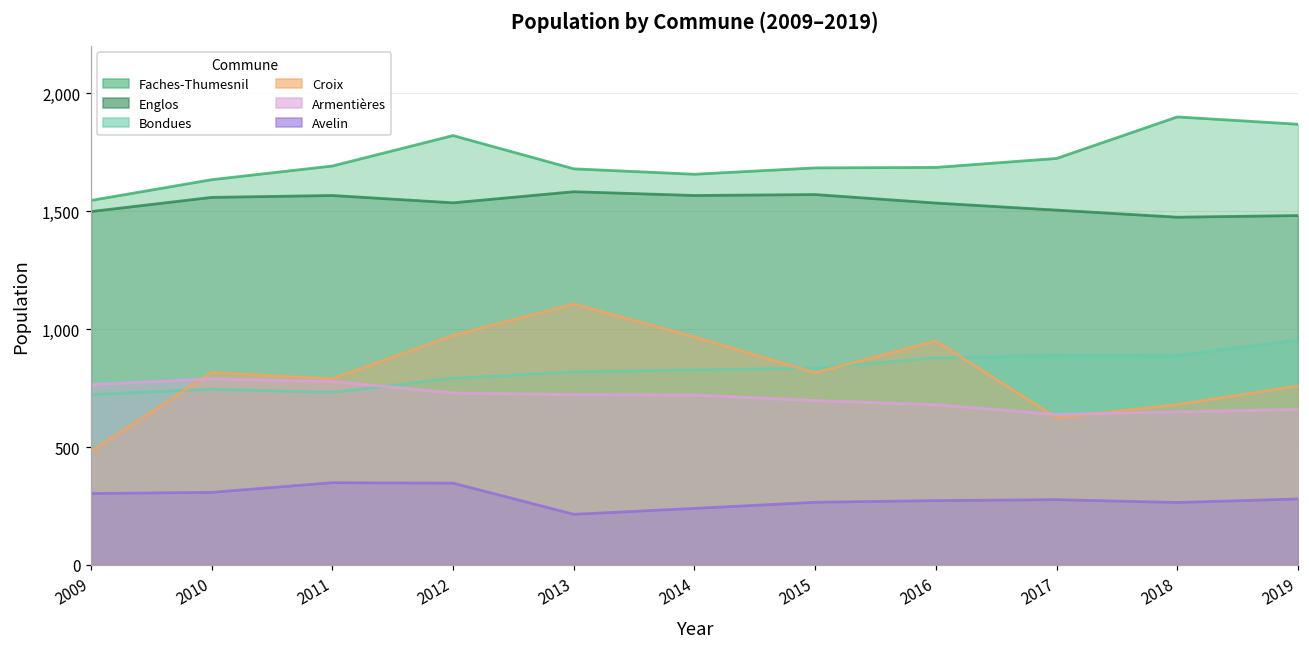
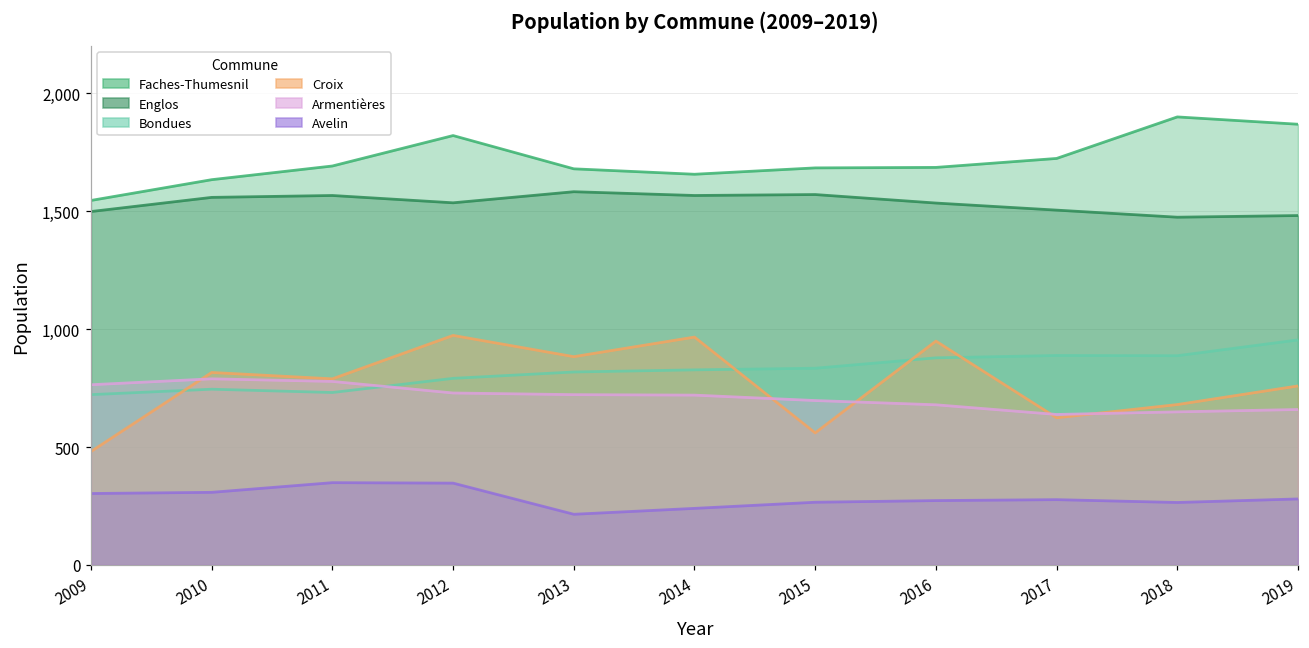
  {
    "Croix": {
      "2009": "480",
      "2010": "820",
      "2012": "970",
-     "2013": "1,110",
+     "2013": "880",
      "2014": "970",
-     "2015": "820",
+     "2015": "560",
      "2016": "950",
      "2017": "620",
      "2018": "680",
      "2019": "760"
    }
  }
